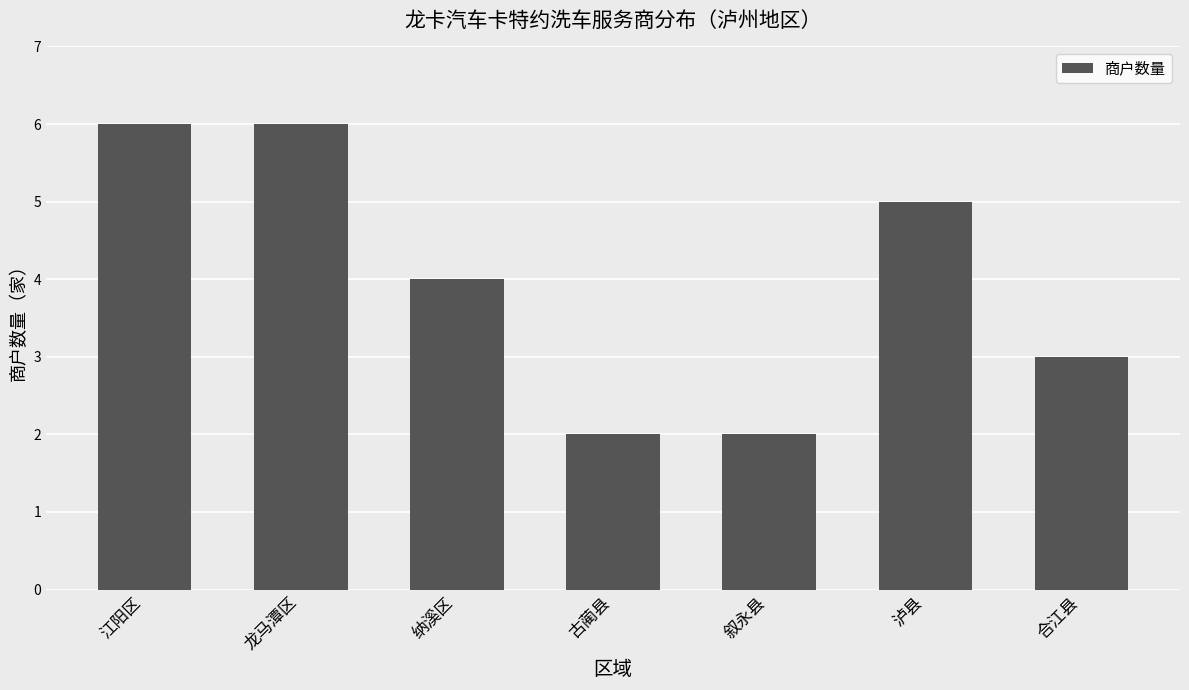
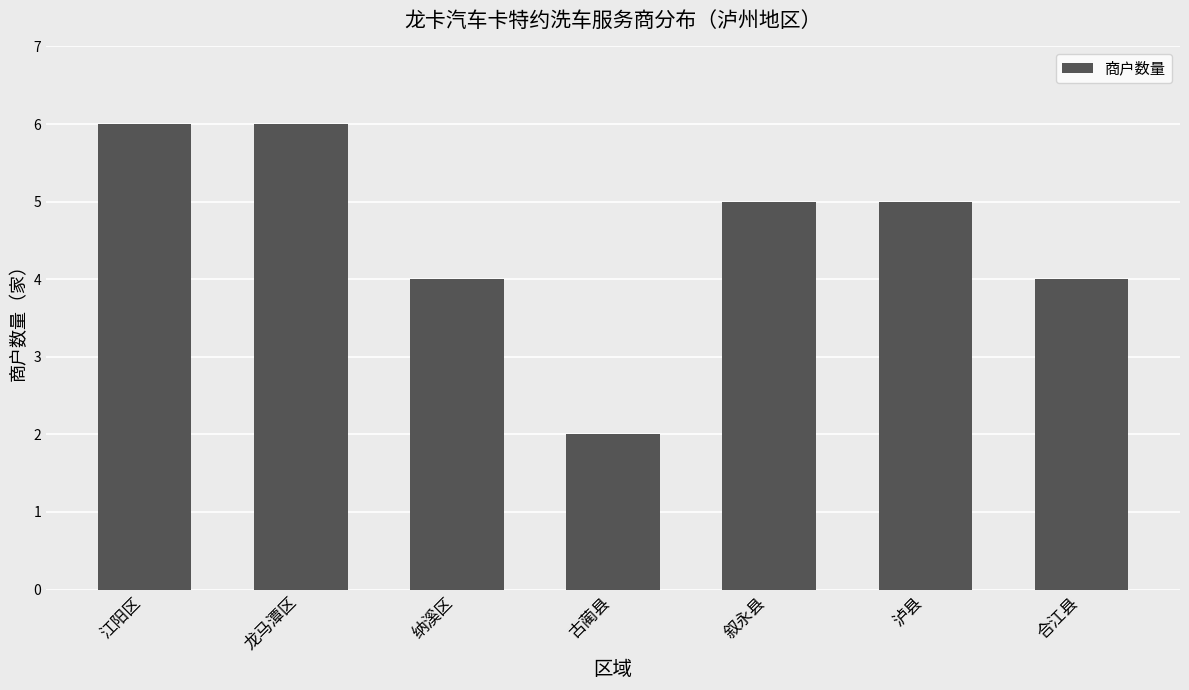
  {
    "江阳区": 6,
    "龙马潭区": 6,
    "纳溪区": 4,
    "古蔺县": 2,
-   "叙永县": 2,
+   "叙永县": 5,
    "泸县": 5,
-   "合江县": 3
+   "合江县": 4
  }
